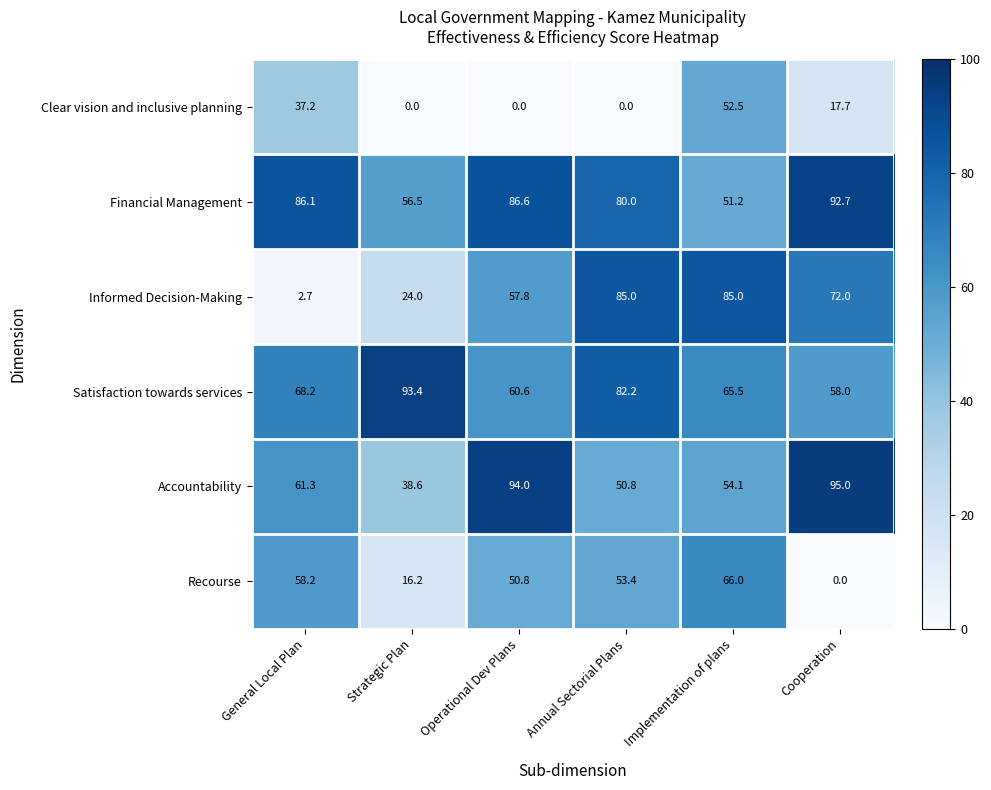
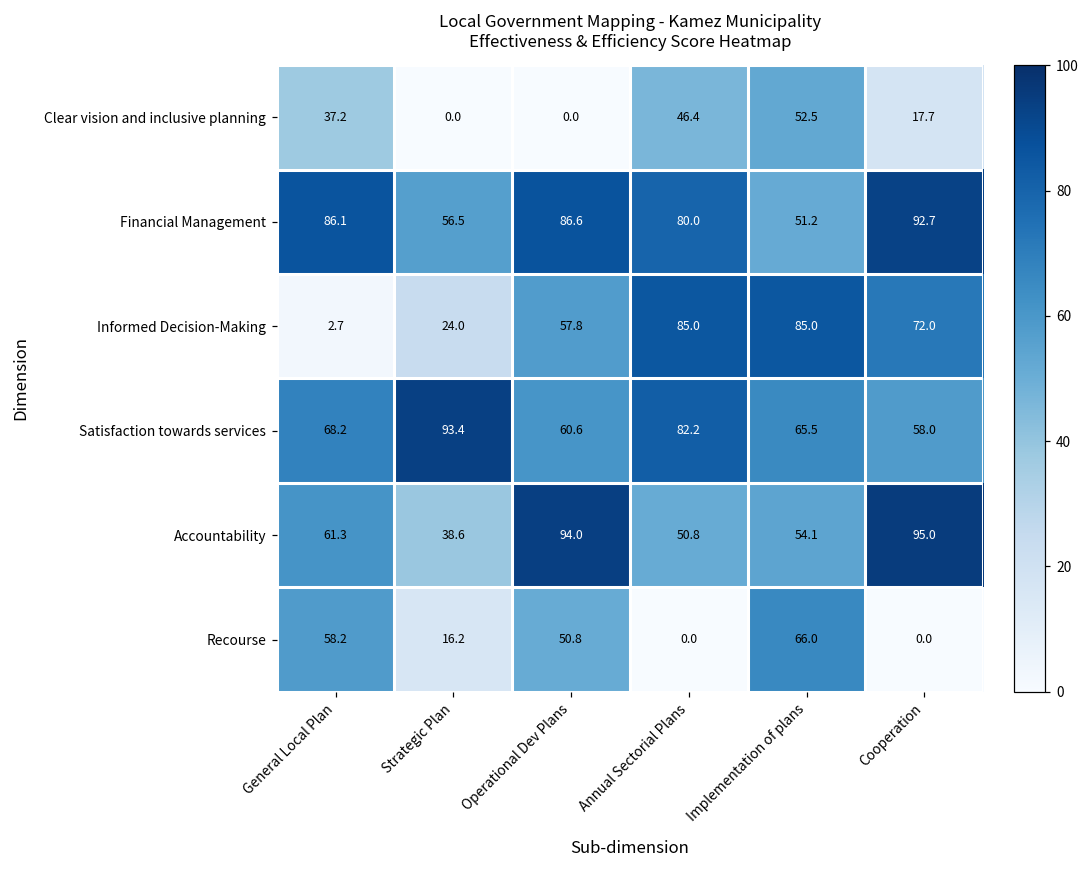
  {
    "Clear vision and inclusive planning": {
      "General Local Plan": 37.2,
      "Strategic Plan": 0.0,
      "Operational Dev Plans": 0.0,
-     "Annual Sectorial Plans": 0.0,
+     "Annual Sectorial Plans": 46.4,
      "Implementation of plans": 52.5,
      "Cooperation": 17.7
    },
    "Financial Management": {
      "General Local Plan": 86.1,
      "Strategic Plan": 56.5,
      "Operational Dev Plans": 86.6,
      "Annual Sectorial Plans": 80.0,
      "Implementation of plans": 51.2,
      "Cooperation": 92.7
    },
    "Informed Decision-Making": {
      "General Local Plan": 2.7,
      "Strategic Plan": 24.0,
      "Operational Dev Plans": 57.8,
      "Annual Sectorial Plans": 85.0,
      "Implementation of plans": 85.0,
      "Cooperation": 72.0
    },
    "Satisfaction towards services": {
      "General Local Plan": 68.2,
      "Strategic Plan": 93.4,
      "Operational Dev Plans": 60.6,
      "Annual Sectorial Plans": 82.2,
      "Implementation of plans": 65.5,
      "Cooperation": 58.0
    },
    "Accountability": {
      "General Local Plan": 61.3,
      "Strategic Plan": 38.6,
      "Operational Dev Plans": 94.0,
      "Annual Sectorial Plans": 50.8,
      "Implementation of plans": 54.1,
      "Cooperation": 95.0
    },
    "Recourse": {
      "General Local Plan": 58.2,
      "Strategic Plan": 16.2,
      "Operational Dev Plans": 50.8,
-     "Annual Sectorial Plans": 53.4,
+     "Annual Sectorial Plans": 0.0,
      "Implementation of plans": 66.0,
      "Cooperation": 0.0
    }
  }
